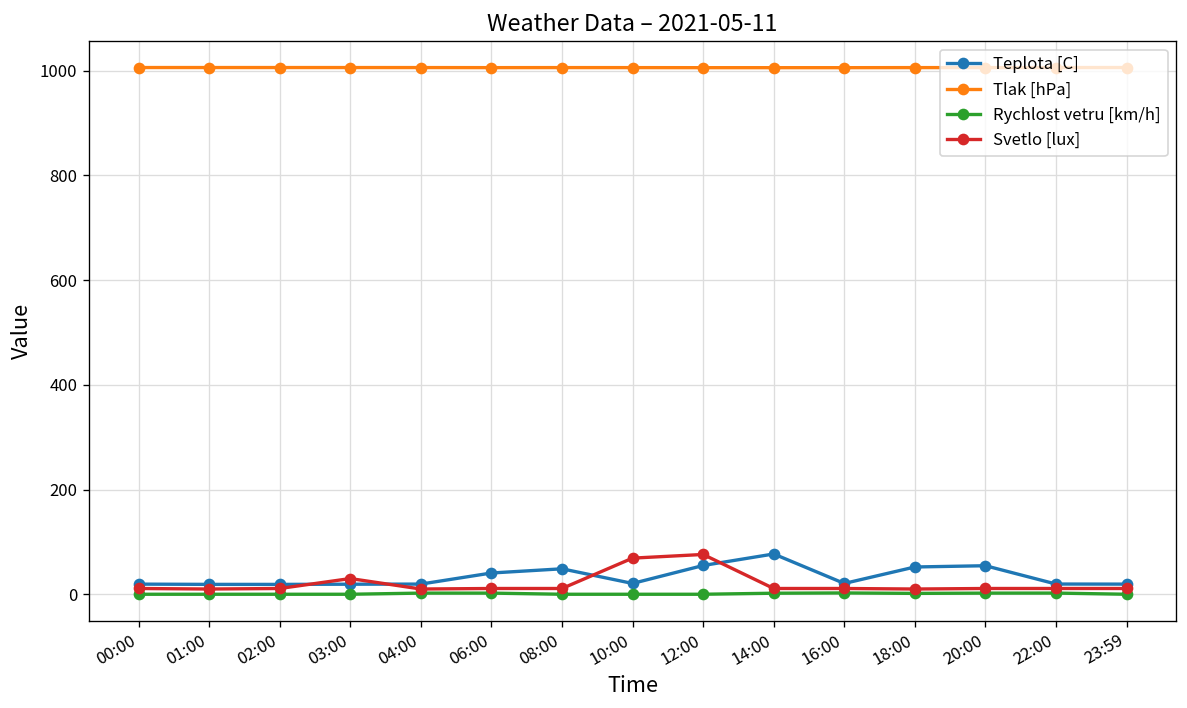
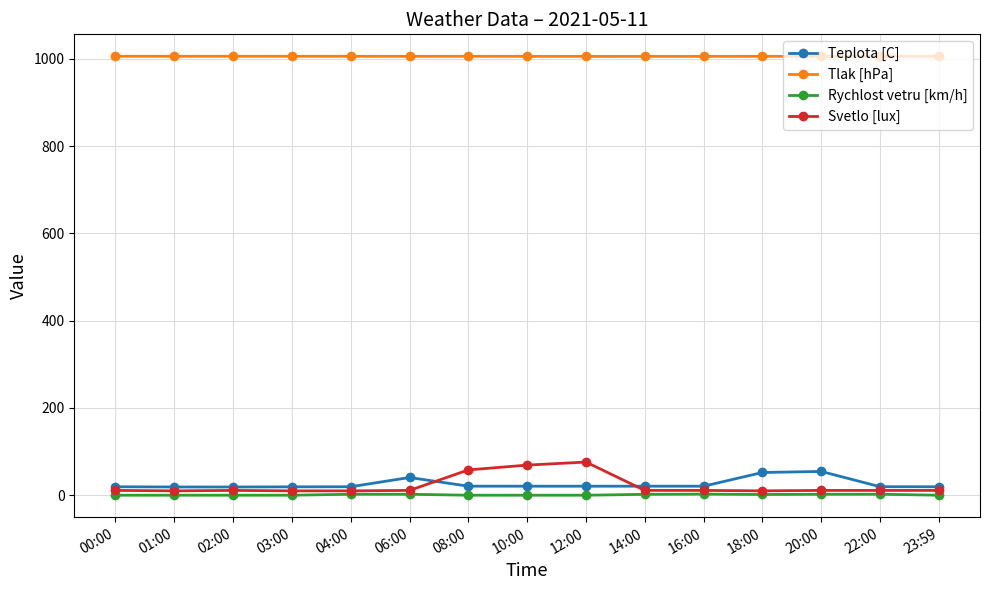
  {
    "Teplota [C]": {
      "00:00": 20,
      "01:00": 20,
      "02:00": 20,
      "03:00": 20,
      "04:00": 20,
      "06:00": 40,
-     "08:00": 50,
+     "08:00": 20,
      "10:00": 20,
-     "12:00": 50,
-     "14:00": 80,
+     "12:00": 20,
+     "14:00": 20,
      "16:00": 20,
      "18:00": 50,
      "20:00": 50,
      "22:00": 20,
      "23:59": 20
    },
    "Tlak [hPa]": {
      "00:00": 1010,
      "01:00": 1010,
      "02:00": 1010,
      "03:00": 1010,
      "04:00": 1010,
      "06:00": 1010,
      "08:00": 1010,
      "10:00": 1010,
      "12:00": 1010,
      "14:00": 1010,
      "16:00": 1010,
      "18:00": 1010
    },
    "Rychlost vetru [km/h]": {
      "00:00": 0,
      "01:00": 0,
      "02:00": 0,
      "03:00": 0,
      "04:00": 0,
      "06:00": 0,
      "08:00": 0,
      "10:00": 0,
      "12:00": 0,
      "14:00": 0,
      "16:00": 0,
      "18:00": 0,
      "20:00": 0,
      "22:00": 0,
      "23:59": 0
    },
    "Svetlo [lux]": {
      "00:00": 10,
      "01:00": 10,
      "02:00": 10,
-     "03:00": 30,
+     "03:00": 10,
      "04:00": 10,
      "06:00": 10,
-     "08:00": 10,
+     "08:00": 60,
      "10:00": 70,
      "12:00": 80,
      "14:00": 10,
      "16:00": 10,
      "18:00": 10,
      "20:00": 10,
      "22:00": 10,
      "23:59": 10
    }
  }
